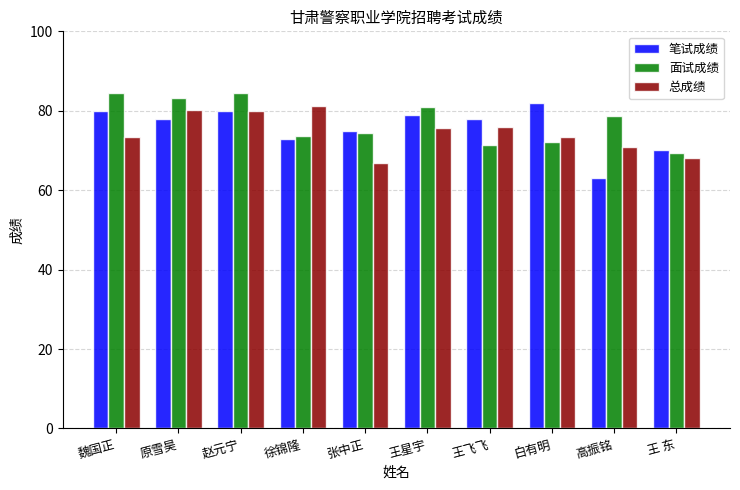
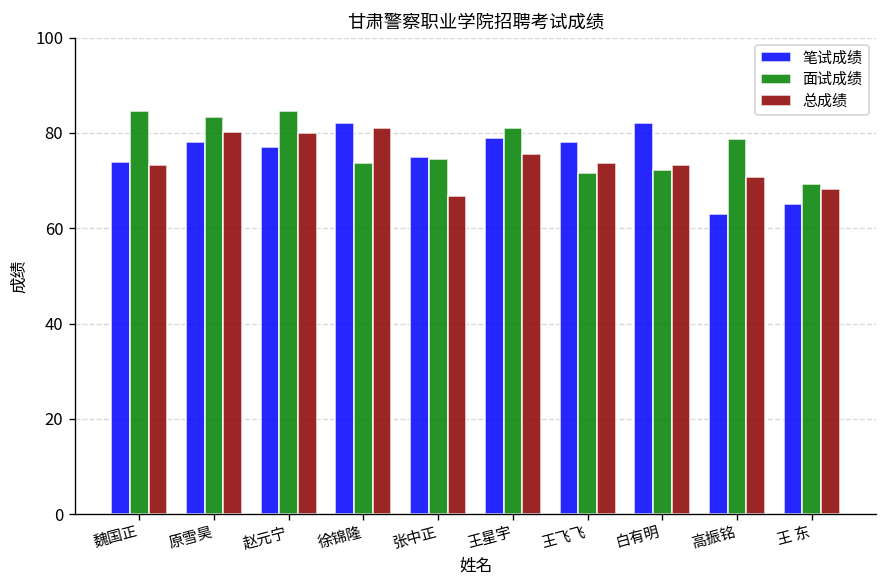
  {
    "笔试成绩": {
-     "魏国正": 80,
+     "魏国正": 74,
      "原雪昊": 78,
-     "赵元宁": 80,
-     "徐锦隆": 73,
+     "赵元宁": 77,
+     "徐锦隆": 82,
      "张中正": 75,
      "王星宇": 79,
      "王飞飞": 78,
      "白有明": 82,
      "高振铭": 63,
-     "王 东": 70
+     "王 东": 65
    },
    "面试成绩": {
      "魏国正": 85,
      "原雪昊": 83,
      "赵元宁": 85,
      "徐锦隆": 74,
      "张中正": 74,
      "王星宇": 81,
      "王飞飞": 72,
      "白有明": 72,
      "高振铭": 79,
      "王 东": 69
    },
    "总成绩": {
      "魏国正": 73,
      "原雪昊": 80,
      "赵元宁": 80,
      "徐锦隆": 81,
      "张中正": 67,
      "王星宇": 76,
-     "王飞飞": 76,
+     "王飞飞": 74,
      "白有明": 73,
      "高振铭": 71,
      "王 东": 68
    }
  }
